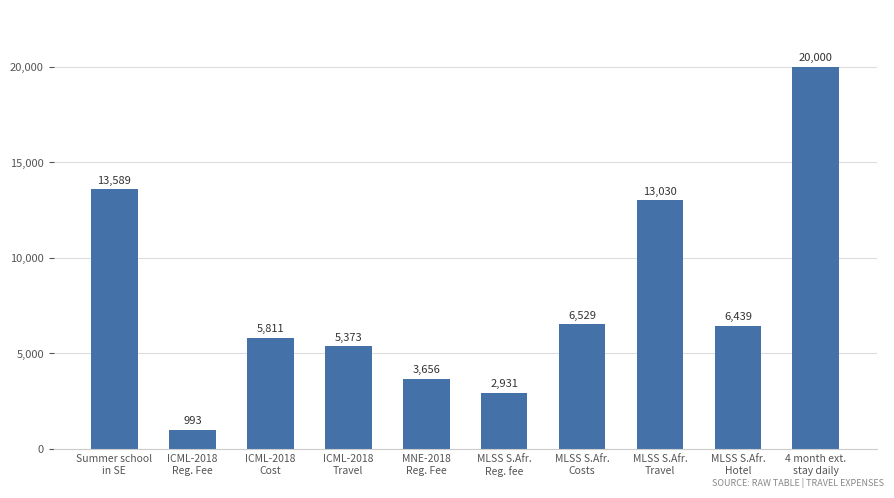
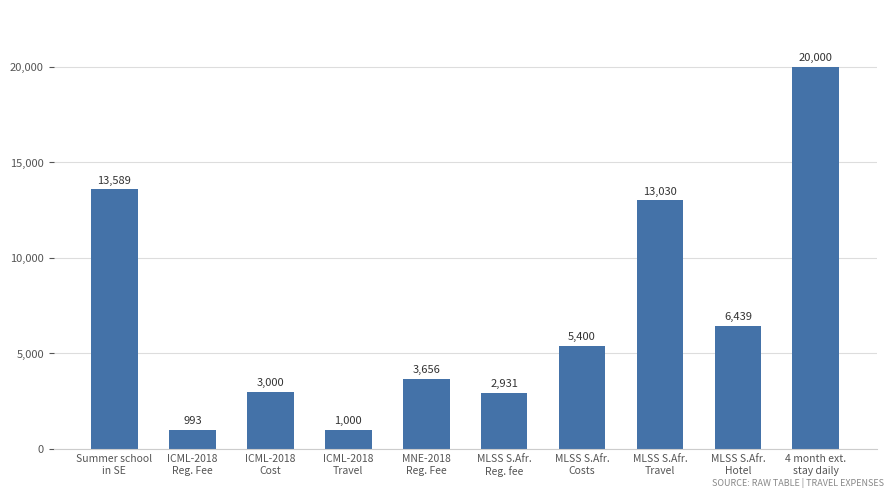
  {
    "Summer school in SE": "13,589",
    "ICML-2018 Reg. Fee": "993",
-   "ICML-2018 Cost": "5,811",
-   "ICML-2018 Travel": "5,373",
+   "ICML-2018 Cost": "3,000",
+   "ICML-2018 Travel": "1,000",
    "MNE-2018 Reg. Fee": "3,656",
    "MLSS S.Afr. Reg. fee": "2,931",
-   "MLSS S.Afr. Costs": "6,529",
+   "MLSS S.Afr. Costs": "5,400",
    "MLSS S.Afr. Travel": "13,030",
    "MLSS S.Afr. Hotel": "6,439",
    "4 month ext. stay daily": "20,000"
  }
